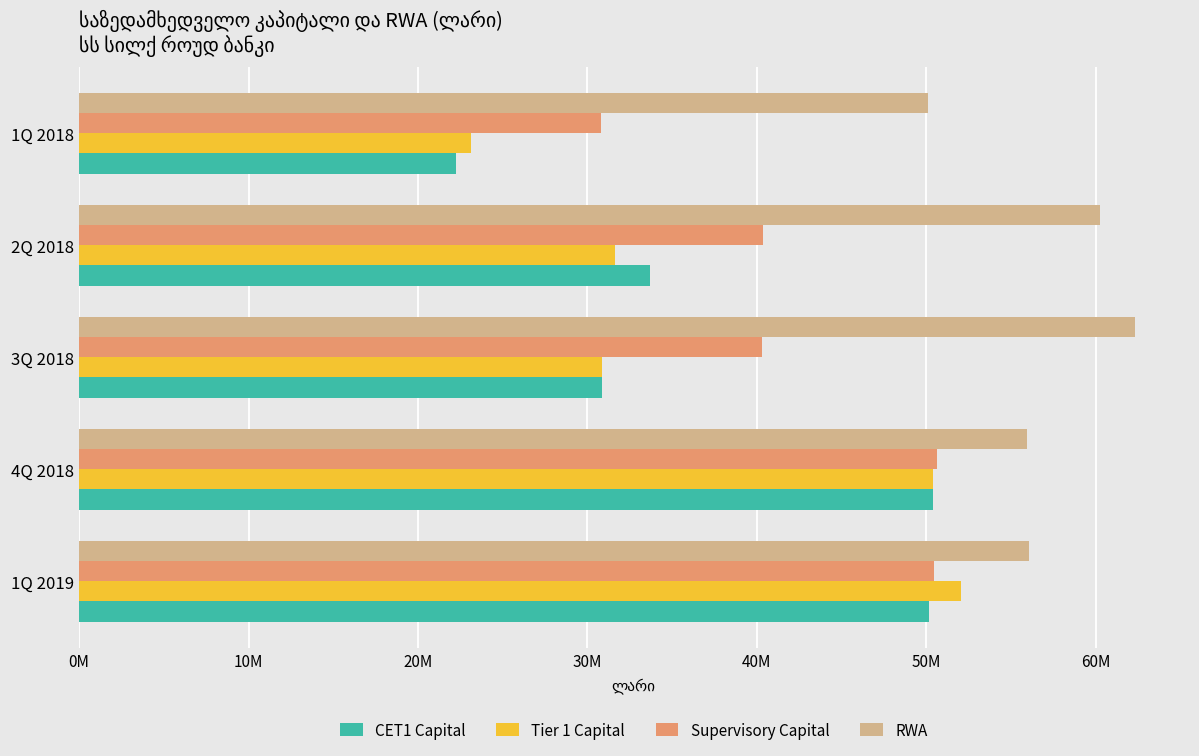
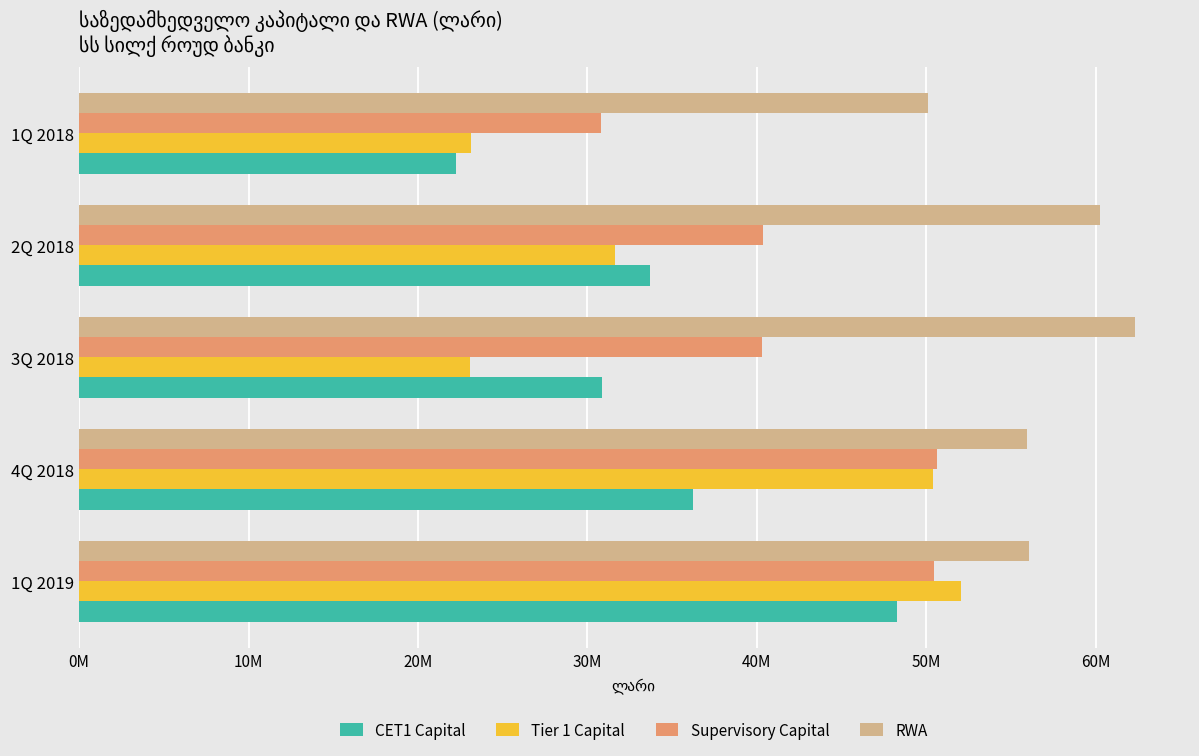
  {
    "CET1 Capital": {
      "1Q 2018": 22200000,
      "2Q 2018": 33700000,
      "3Q 2018": 30900000,
-     "4Q 2018": 50400000,
-     "1Q 2019": 50200000
+     "4Q 2018": 36200000,
+     "1Q 2019": 48300000
    },
    "Tier 1 Capital": {
      "1Q 2018": 23100000,
      "2Q 2018": 31600000,
-     "3Q 2018": 30900000,
+     "3Q 2018": 23100000,
      "4Q 2018": 50400000,
      "1Q 2019": 52100000
    }
  }
